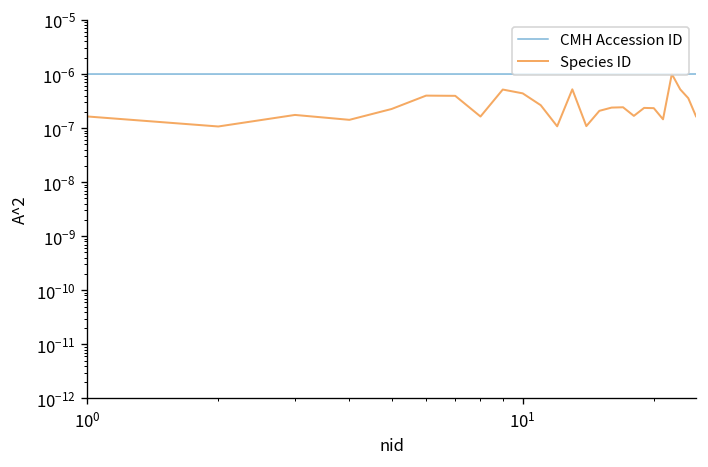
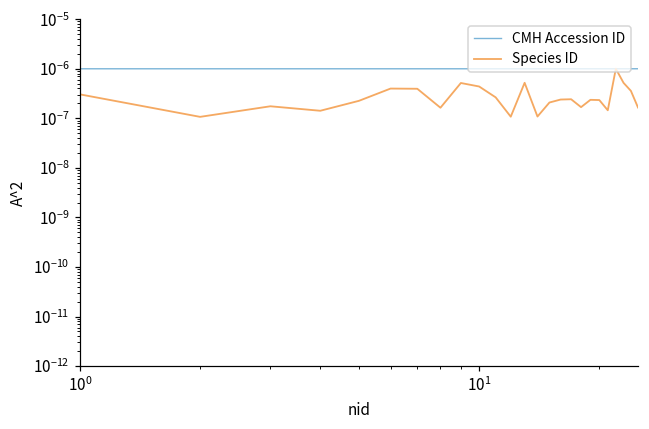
  {
    "CMH Accession ID": {
      "10^0": 0.0000010
    },
    "Species ID": {
-     "10^0": 0.00000016,
+     "10^0": 0.0000003,
      "10^1": 0.0000004
    }
  }
